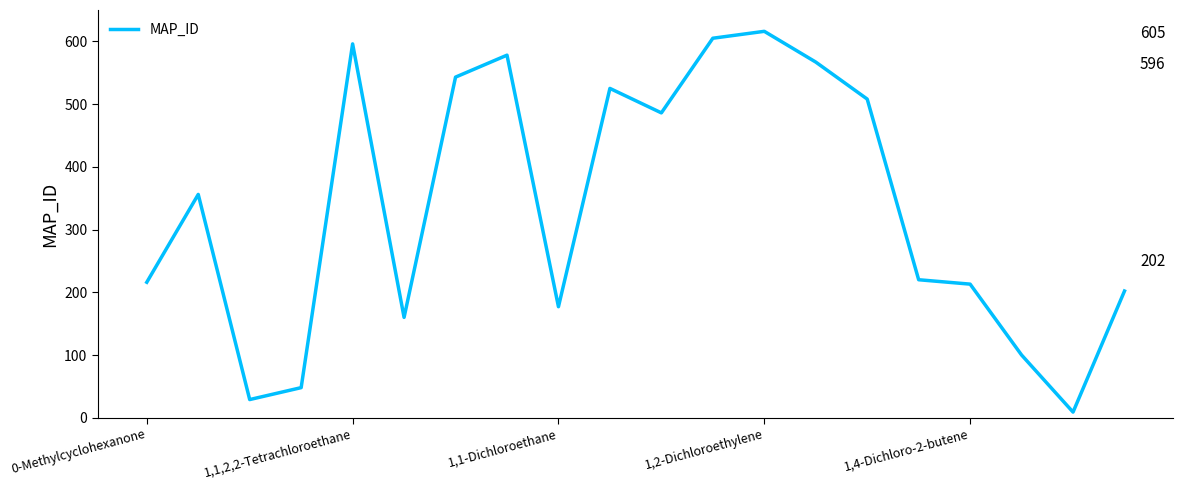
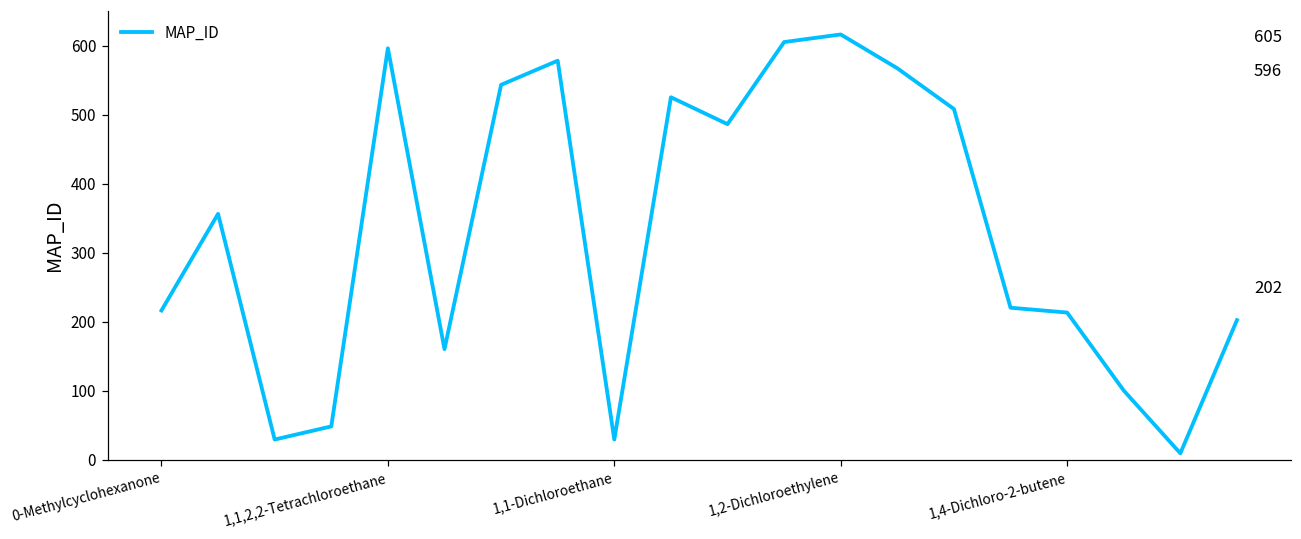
  {
    "0-Methylcyclohexanone": 220,
    "1,1,2,2-Tetrachloroethane": 600,
-   "1,1-Dichloroethane": 180,
+   "1,1-Dichloroethane": 30,
    "1,2-Dichloroethylene": 620,
    "1,4-Dichloro-2-butene": 210
  }
